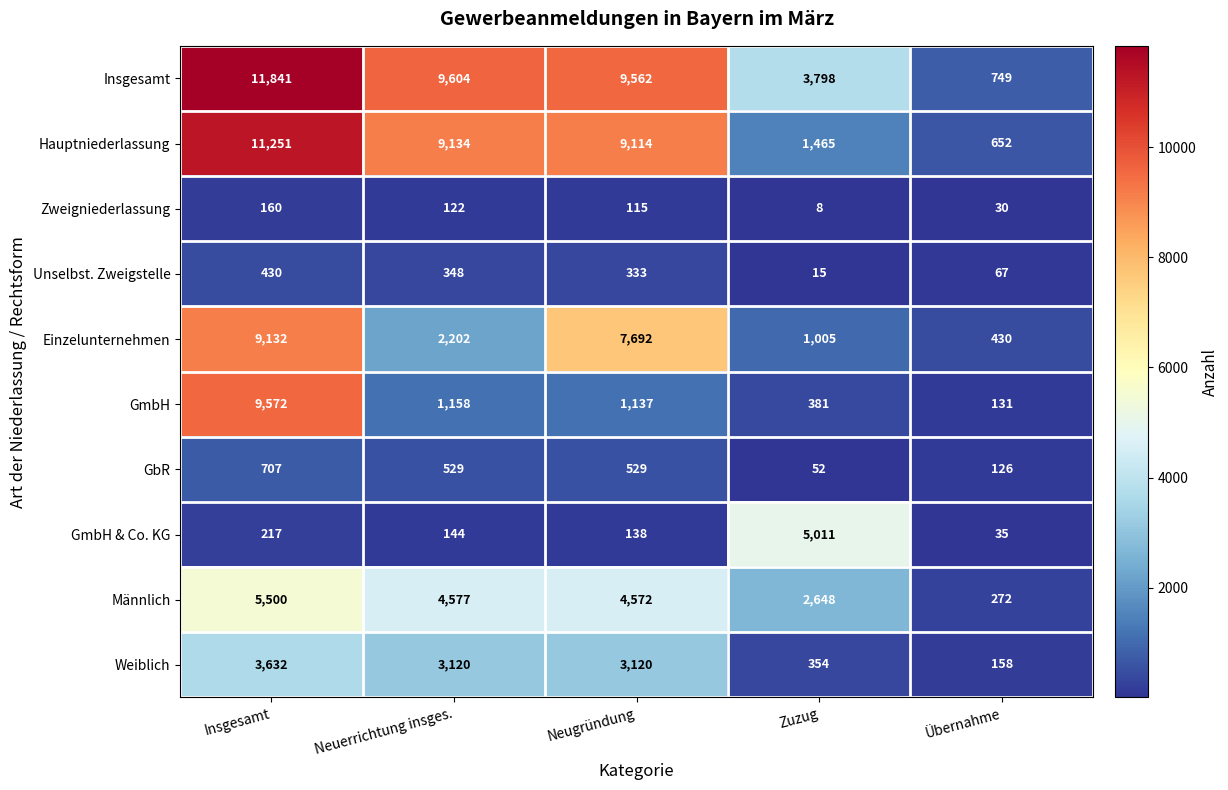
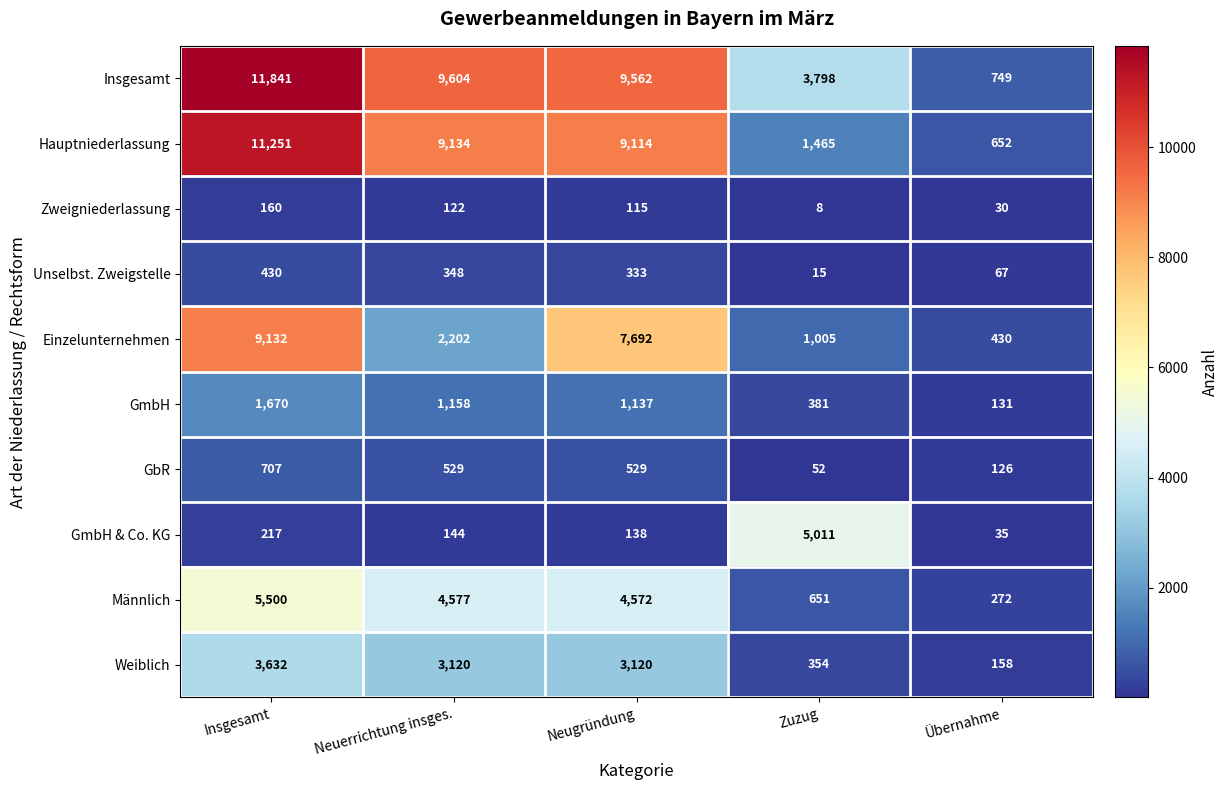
  {
    "Insgesamt": {
      "Insgesamt": "11,841",
      "Neuerrichtung insges.": "9,604",
      "Neugründung": "9,562",
      "Zuzug": "3,798",
      "Übernahme": "749"
    },
    "Hauptniederlassung": {
      "Insgesamt": "11,251",
      "Neuerrichtung insges.": "9,134",
      "Neugründung": "9,114",
      "Zuzug": "1,465",
      "Übernahme": "652"
    },
    "Zweigniederlassung": {
      "Insgesamt": "160",
      "Neuerrichtung insges.": "122",
      "Neugründung": "115",
      "Zuzug": "8",
      "Übernahme": "30"
    },
    "Unselbst. Zweigstelle": {
      "Insgesamt": "430",
      "Neuerrichtung insges.": "348",
      "Neugründung": "333",
      "Zuzug": "15",
      "Übernahme": "67"
    },
    "Einzelunternehmen": {
      "Insgesamt": "9,132",
      "Neuerrichtung insges.": "2,202",
      "Neugründung": "7,692",
      "Zuzug": "1,005",
      "Übernahme": "430"
    },
    "GmbH": {
-     "Insgesamt": "9,572",
+     "Insgesamt": "1,670",
      "Neuerrichtung insges.": "1,158",
      "Neugründung": "1,137",
      "Zuzug": "381",
      "Übernahme": "131"
    },
    "GbR": {
      "Insgesamt": "707",
      "Neuerrichtung insges.": "529",
      "Neugründung": "529",
      "Zuzug": "52",
      "Übernahme": "126"
    },
    "GmbH & Co. KG": {
      "Insgesamt": "217",
      "Neuerrichtung insges.": "144",
      "Neugründung": "138",
      "Zuzug": "5,011",
      "Übernahme": "35"
    },
    "Männlich": {
      "Insgesamt": "5,500",
      "Neuerrichtung insges.": "4,577",
      "Neugründung": "4,572",
-     "Zuzug": "2,648",
+     "Zuzug": "651",
      "Übernahme": "272"
    },
    "Weiblich": {
      "Insgesamt": "3,632",
      "Neuerrichtung insges.": "3,120",
      "Neugründung": "3,120",
      "Zuzug": "354",
      "Übernahme": "158"
    }
  }
